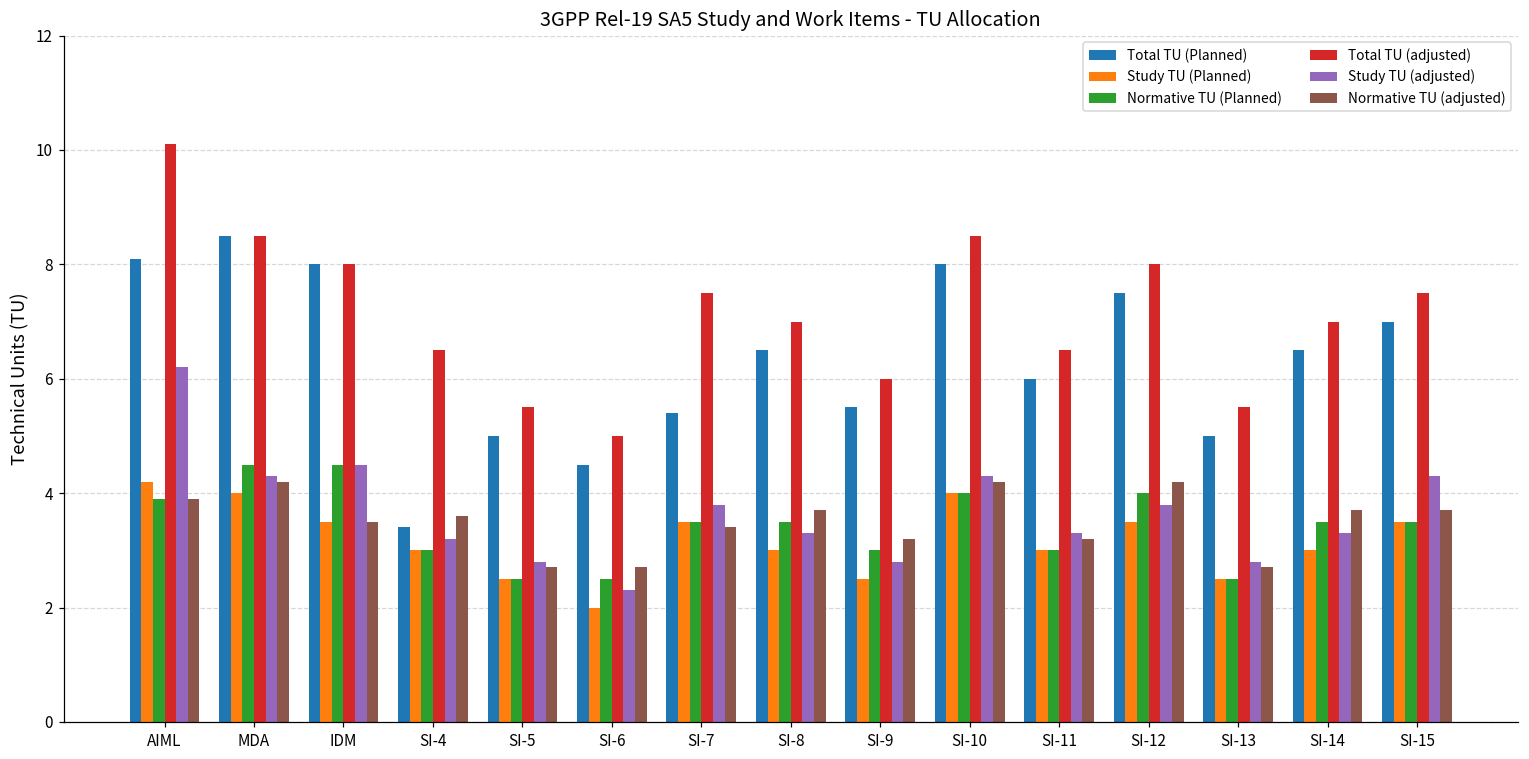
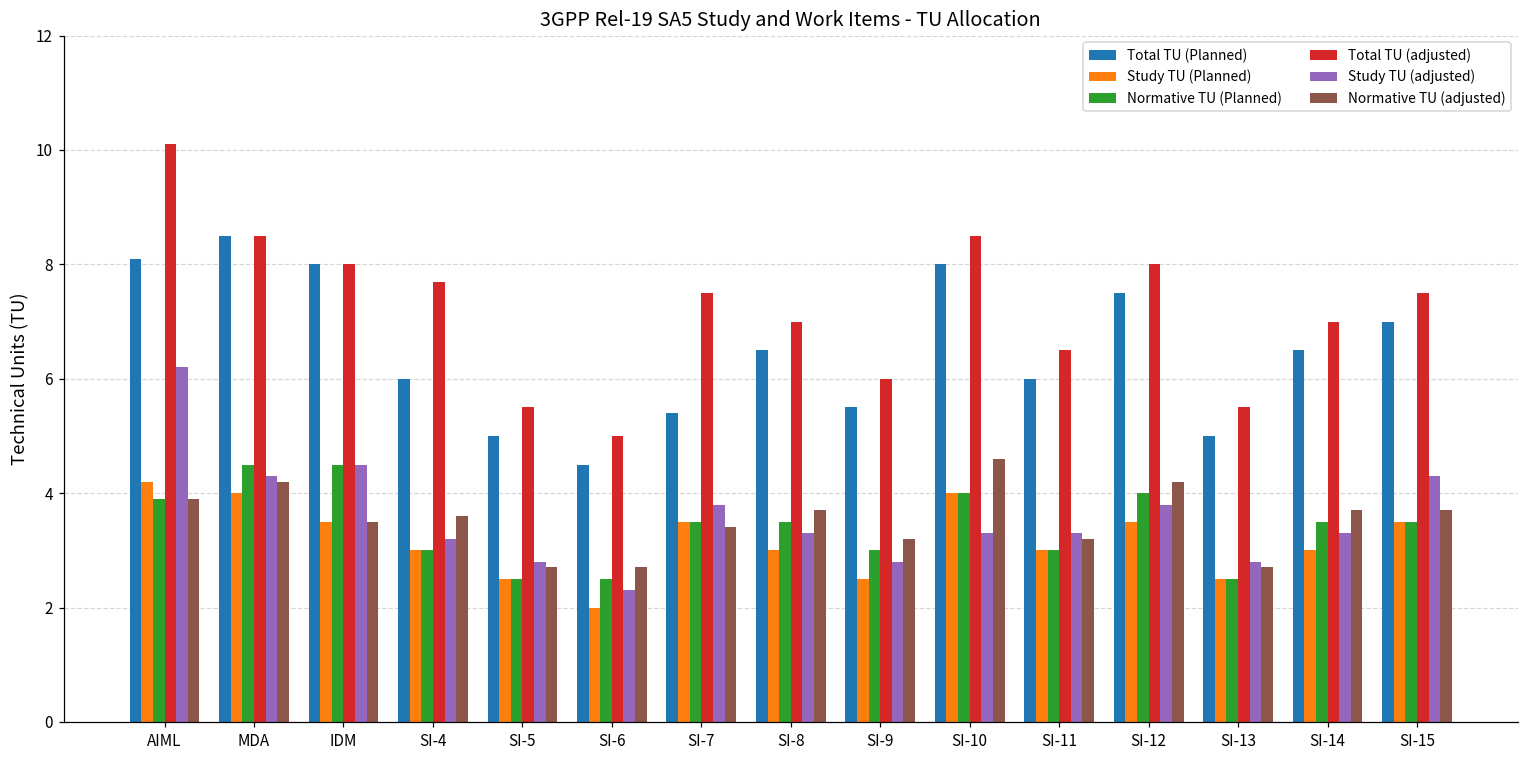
  {
    "Total TU (Planned)": {
      "AIML": 8.1,
      "MDA": 8.5,
      "IDM": 8.0,
-     "SI-4": 3.4,
+     "SI-4": 6.0,
      "SI-5": 5.0,
      "SI-6": 4.5,
      "SI-7": 5.4,
      "SI-8": 6.5,
      "SI-9": 5.5,
      "SI-10": 8.0,
      "SI-11": 6.0,
      "SI-12": 7.5,
      "SI-13": 5.0,
      "SI-14": 6.5,
      "SI-15": 7.0
    },
    "Study TU (Planned)": {
      "AIML": 4.2,
      "MDA": 4.0,
      "IDM": 3.5,
      "SI-4": 3.0,
      "SI-5": 2.5,
      "SI-6": 2.0,
      "SI-7": 3.5,
      "SI-8": 3.0,
      "SI-9": 2.5,
      "SI-10": 4.0,
      "SI-11": 3.0,
      "SI-12": 3.5,
      "SI-13": 2.5,
      "SI-14": 3.0,
      "SI-15": 3.5
    },
    "Normative TU (Planned)": {
      "AIML": 3.9,
      "MDA": 4.5,
      "IDM": 4.5,
      "SI-4": 3.0,
      "SI-5": 2.5,
      "SI-6": 2.5,
      "SI-7": 3.5,
      "SI-8": 3.5,
      "SI-9": 3.0,
      "SI-10": 4.0,
      "SI-11": 3.0,
      "SI-12": 4.0,
      "SI-13": 2.5,
      "SI-14": 3.5,
      "SI-15": 3.5
    },
    "Total TU (adjusted)": {
      "AIML": 10.1,
      "MDA": 8.5,
      "IDM": 8.0,
-     "SI-4": 6.5,
+     "SI-4": 7.7,
      "SI-5": 5.5,
      "SI-6": 5.0,
      "SI-7": 7.5,
      "SI-8": 7.0,
      "SI-9": 6.0,
      "SI-10": 8.5,
      "SI-11": 6.5,
      "SI-12": 8.0,
      "SI-13": 5.5,
      "SI-14": 7.0,
      "SI-15": 7.5
    },
    "Study TU (adjusted)": {
      "AIML": 6.2,
      "MDA": 4.3,
      "IDM": 4.5,
      "SI-4": 3.2,
      "SI-5": 2.8,
      "SI-6": 2.3,
      "SI-7": 3.8,
      "SI-8": 3.3,
      "SI-9": 2.8,
-     "SI-10": 4.3,
+     "SI-10": 3.3,
      "SI-11": 3.3,
      "SI-12": 3.8,
      "SI-13": 2.8,
      "SI-14": 3.3,
      "SI-15": 4.3
    },
    "Normative TU (adjusted)": {
      "AIML": 3.9,
      "MDA": 4.2,
      "IDM": 3.5,
      "SI-4": 3.6,
      "SI-5": 2.7,
      "SI-6": 2.7,
      "SI-7": 3.4,
      "SI-8": 3.7,
      "SI-9": 3.2,
-     "SI-10": 4.2,
+     "SI-10": 4.6,
      "SI-11": 3.2,
      "SI-12": 4.2,
      "SI-13": 2.7,
      "SI-14": 3.7,
      "SI-15": 3.7
    }
  }
